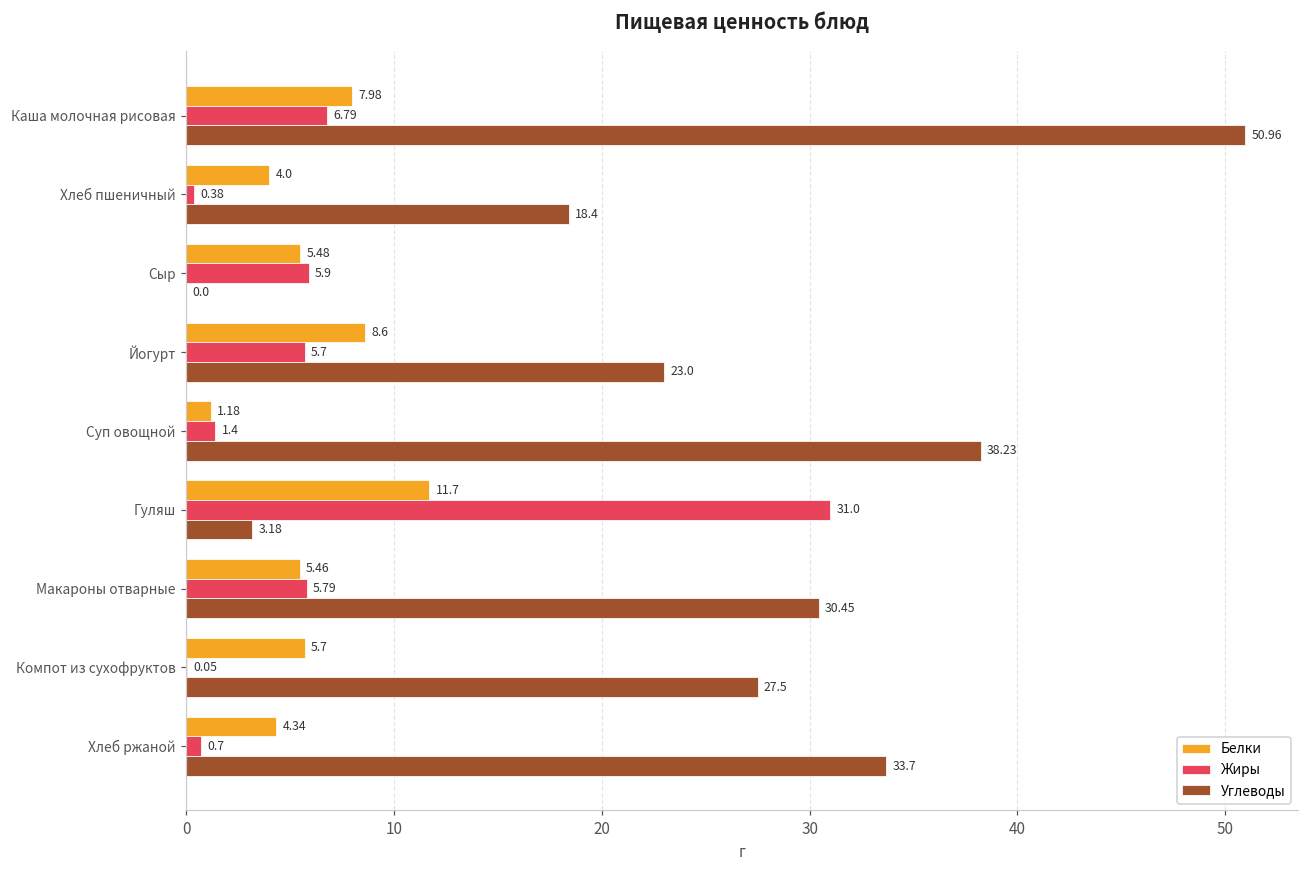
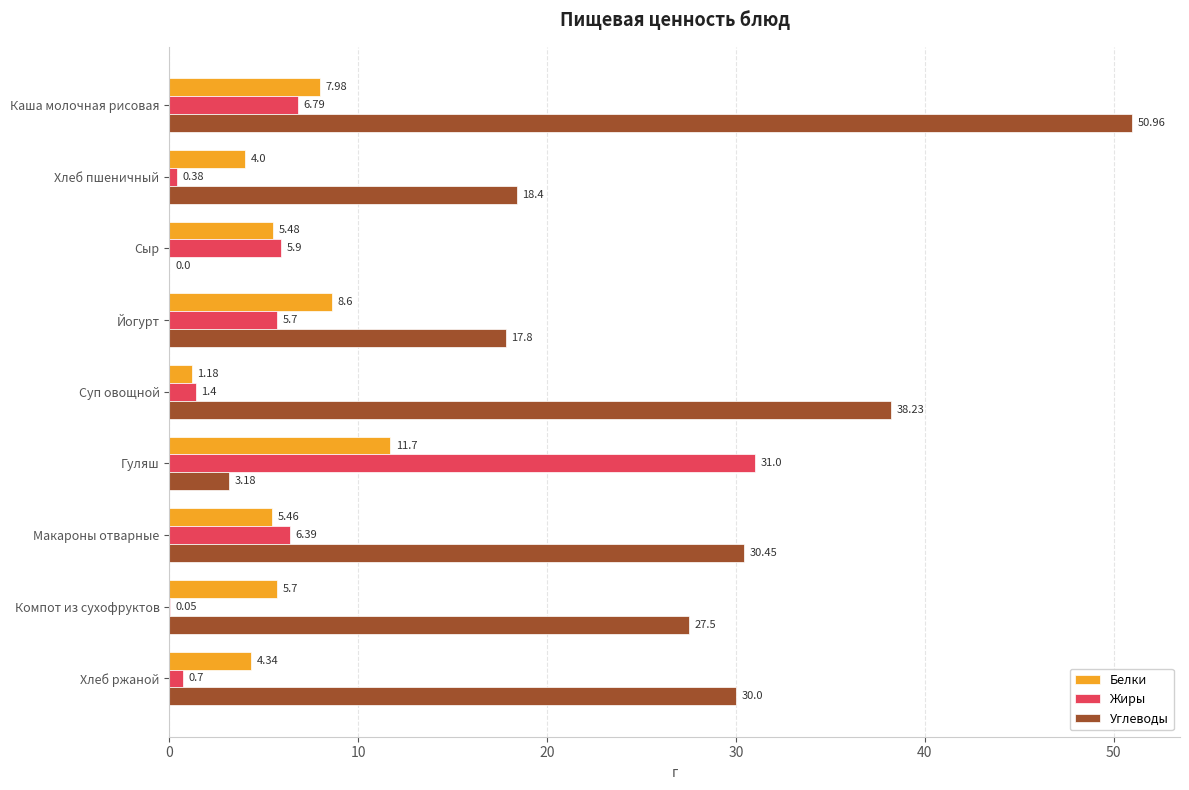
  {
    "Белки": {
      "Каша молочная рисовая": 7.98,
      "Хлеб пшеничный": 4.0,
      "Сыр": 5.48,
      "Йогурт": 8.6,
      "Суп овощной": 1.18,
      "Гуляш": 11.7,
      "Макароны отварные": 5.46,
      "Компот из сухофруктов": 5.7,
      "Хлеб ржаной": 4.34
    },
    "Жиры": {
      "Каша молочная рисовая": 6.79,
      "Хлеб пшеничный": 0.38,
      "Сыр": 5.9,
      "Йогурт": 5.7,
      "Суп овощной": 1.4,
      "Гуляш": 31.0,
-     "Макароны отварные": 5.79,
+     "Макароны отварные": 6.39,
      "Компот из сухофруктов": 0.05,
      "Хлеб ржаной": 0.7
    },
    "Углеводы": {
      "Каша молочная рисовая": 50.96,
      "Хлеб пшеничный": 18.4,
      "Сыр": 0.0,
-     "Йогурт": 23.0,
+     "Йогурт": 17.8,
      "Суп овощной": 38.23,
      "Гуляш": 3.18,
      "Макароны отварные": 30.45,
      "Компот из сухофруктов": 27.5,
-     "Хлеб ржаной": 33.7
+     "Хлеб ржаной": 30.0
    }
  }
